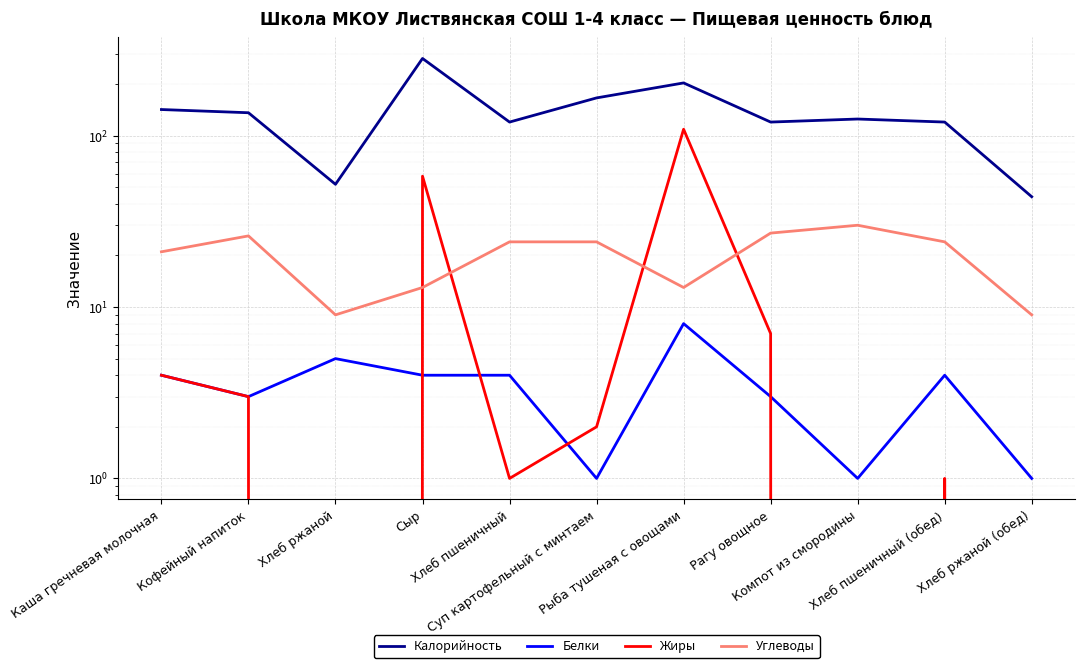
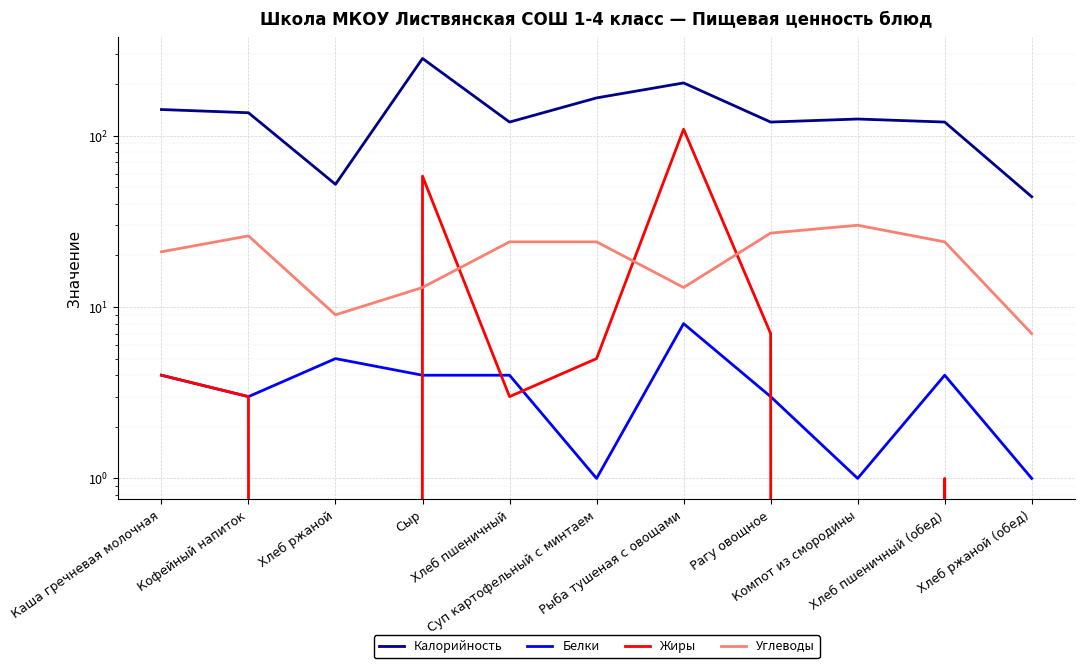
  {
    "Калорийность": {
      "Каша гречневая молочная": 140,
      "Кофейный напиток": 140,
      "Хлеб ржаной": 52,
      "Сыр": 280,
      "Хлеб пшеничный": 120,
      "Суп картофельный с минтаем": 170,
      "Рыба тушеная с овощами": 200,
      "Рагу овощное": 120,
      "Компот из смородины": 130,
      "Хлеб пшеничный (обед)": 120,
      "Хлеб ржаной (обед)": 44
    },
    "Белки": {
      "Хлеб ржаной": 5,
      "Сыр": 4,
      "Хлеб пшеничный": 4,
      "Суп картофельный с минтаем": 1,
      "Рыба тушеная с овощами": 8,
      "Рагу овощное": 3,
      "Компот из смородины": 1,
      "Хлеб пшеничный (обед)": 4,
      "Хлеб ржаной (обед)": 1
    },
    "Жиры": {
      "Сыр": 58,
-     "Хлеб пшеничный": 1,
-     "Суп картофельный с минтаем": 2,
+     "Хлеб пшеничный": 3,
+     "Суп картофельный с минтаем": 5,
      "Рыба тушеная с овощами": 110,
      "Рагу овощное": 7,
      "Хлеб пшеничный (обед)": 1
    },
    "Углеводы": {
      "Каша гречневая молочная": 21,
      "Кофейный напиток": 26,
      "Хлеб ржаной": 9,
      "Сыр": 13,
      "Хлеб пшеничный": 24,
      "Суп картофельный с минтаем": 24,
      "Рыба тушеная с овощами": 13,
      "Рагу овощное": 27,
      "Компот из смородины": 30,
      "Хлеб пшеничный (обед)": 24,
-     "Хлеб ржаной (обед)": 9
+     "Хлеб ржаной (обед)": 7
    }
  }
